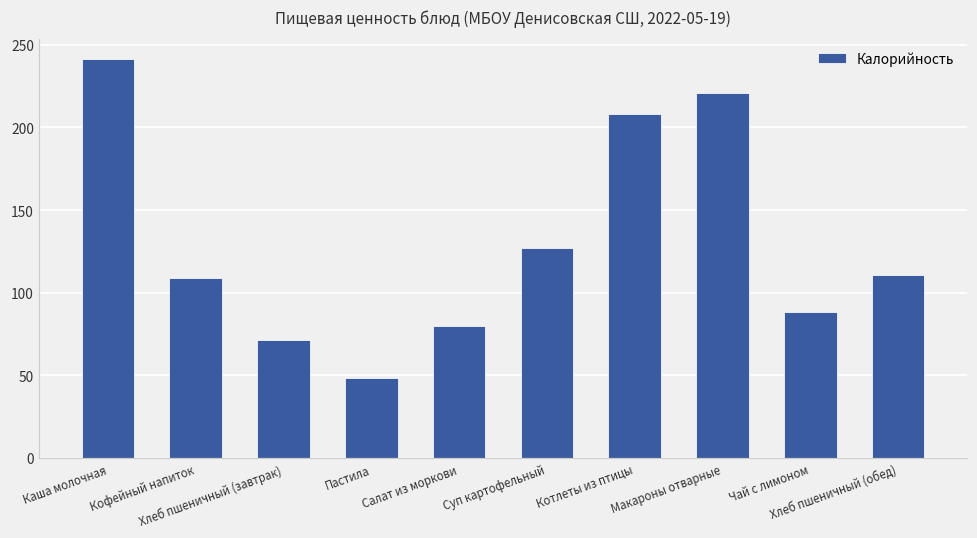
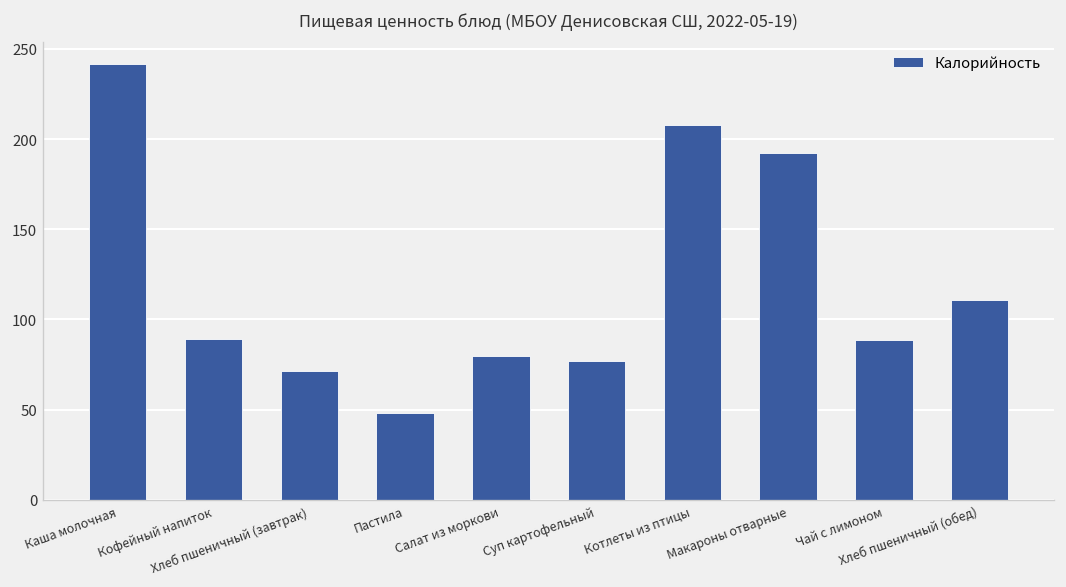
  {
    "Каша молочная": 242,
-   "Кофейный напиток": 109,
+   "Кофейный напиток": 89,
    "Хлеб пшеничный (завтрак)": 71,
    "Пастила": 48,
    "Салат из моркови": 80,
-   "Суп картофельный": 127,
+   "Суп картофельный": 77,
    "Котлеты из птицы": 208,
-   "Макароны отварные": 221,
+   "Макароны отварные": 192,
    "Чай с лимоном": 88,
    "Хлеб пшеничный (обед)": 111
  }
